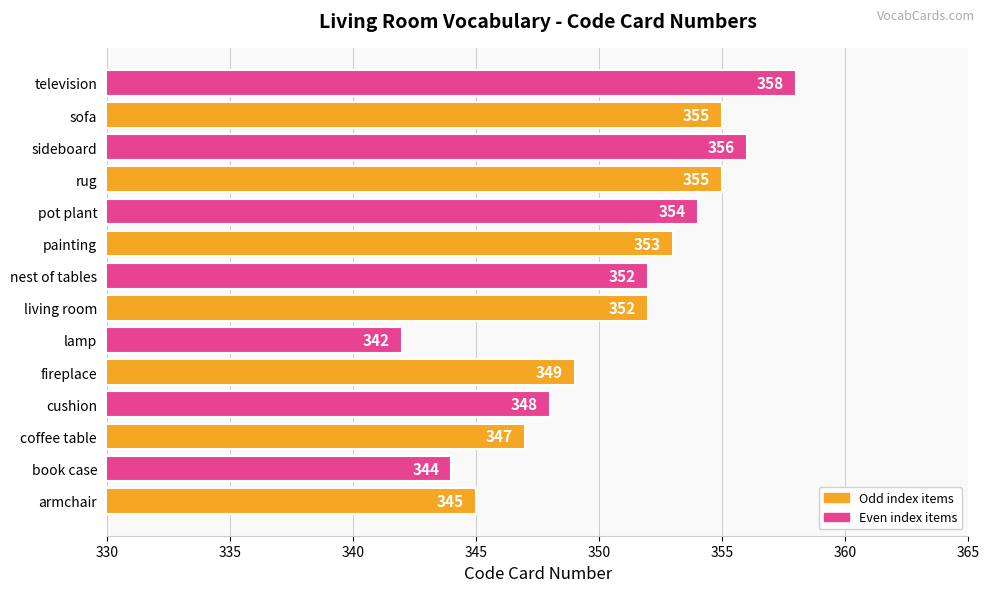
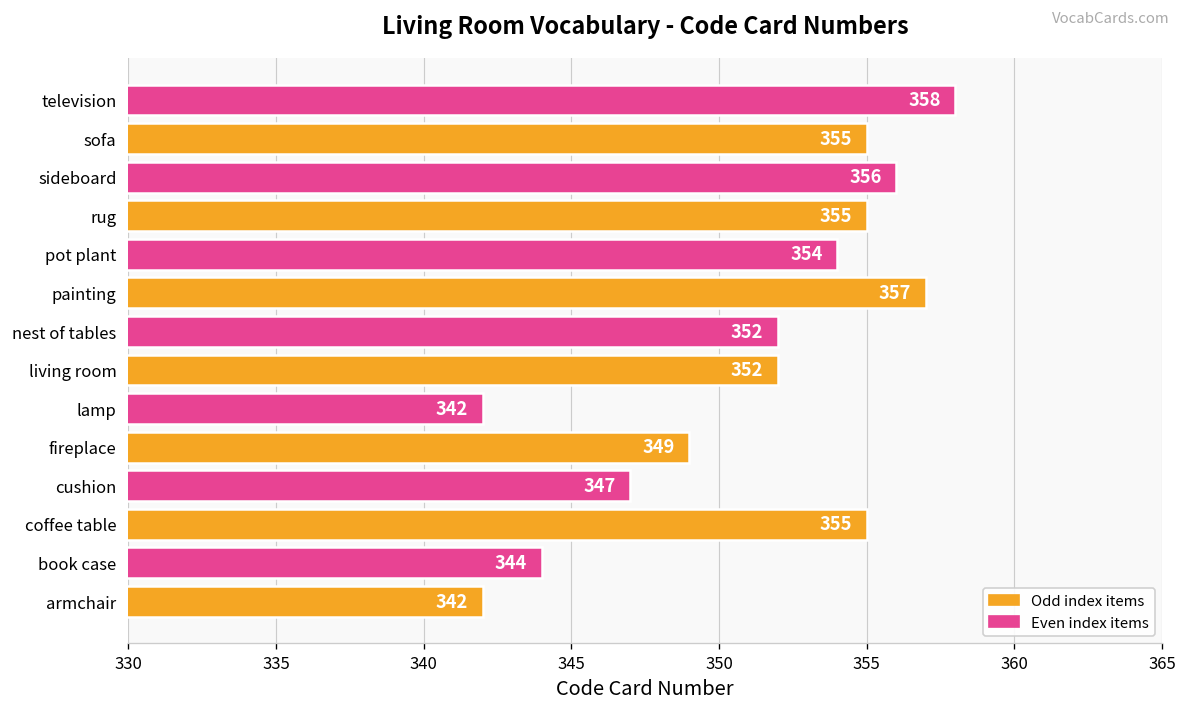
  {
    "television": 358,
    "sofa": 355,
    "sideboard": 356,
    "rug": 355,
    "pot plant": 354,
-   "painting": 353,
+   "painting": 357,
    "nest of tables": 352,
    "living room": 352,
    "lamp": 342,
    "fireplace": 349,
-   "cushion": 348,
-   "coffee table": 347,
+   "cushion": 347,
+   "coffee table": 355,
    "book case": 344,
-   "armchair": 345
+   "armchair": 342
  }
